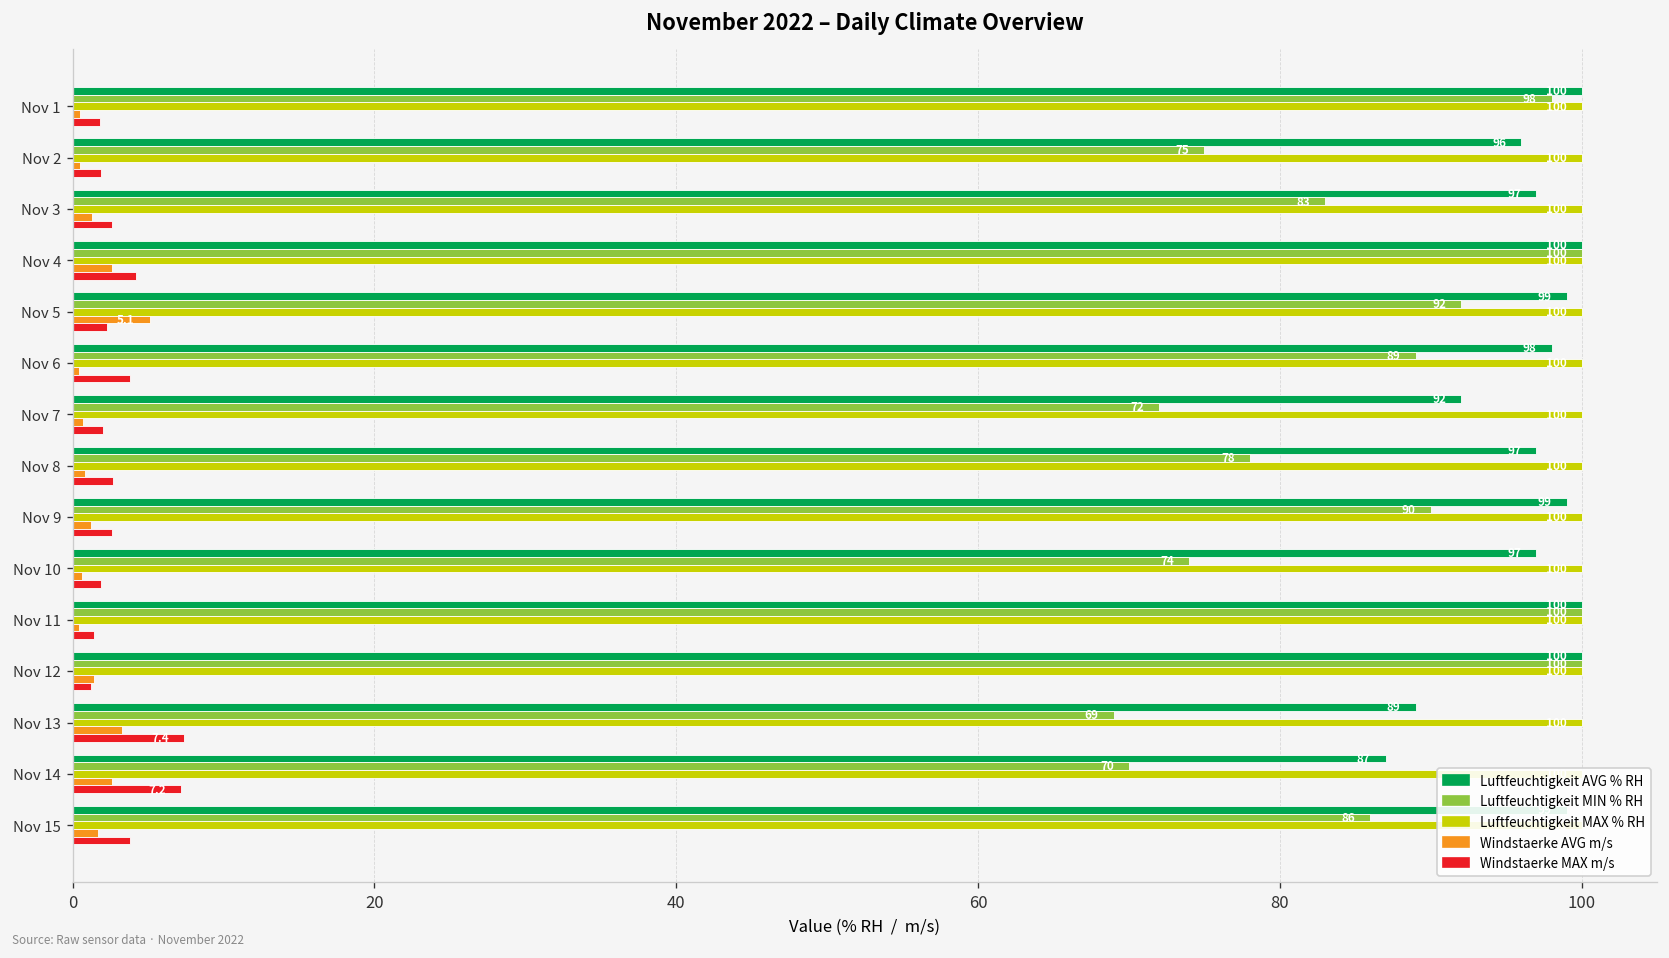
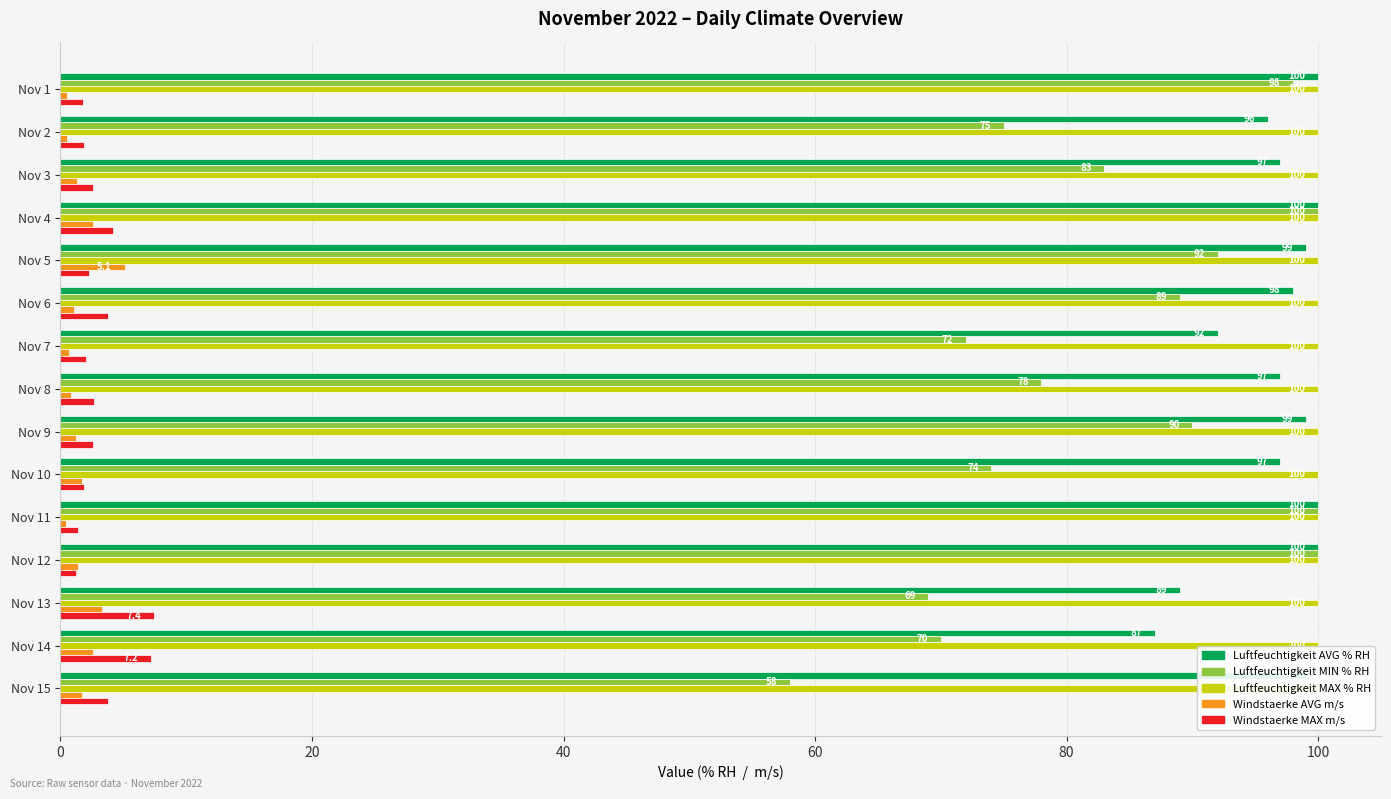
  {
    "Luftfeuchtigkeit AVG % RH": {
      "Nov 1": 100
    },
    "Luftfeuchtigkeit MIN % RH": {
      "Nov 1": 98,
      "Nov 2": 75,
      "Nov 3": 83,
      "Nov 5": 92,
      "Nov 6": 89,
      "Nov 7": 72,
      "Nov 8": 78,
      "Nov 9": 90,
      "Nov 10": 74,
      "Nov 13": 69,
      "Nov 14": 70,
-     "Nov 15": 86
+     "Nov 15": 58
    },
    "Luftfeuchtigkeit MAX % RH": {
      "Nov 2": 100.0,
      "Nov 3": 100.0,
      "Nov 5": 100.0,
      "Nov 6": 100.0,
      "Nov 7": 100.0,
      "Nov 8": 100.0,
      "Nov 9": 100.0,
      "Nov 13": 100.0
    },
    "Windstaerke AVG m/s": {
      "Nov 1": 0.5,
      "Nov 2": 0.5,
      "Nov 3": 1.3,
      "Nov 4": 2.6,
-     "Nov 6": 0.4,
+     "Nov 6": 1.1,
      "Nov 7": 0.7,
      "Nov 8": 0.8,
      "Nov 9": 1.2,
-     "Nov 10": 0.6,
+     "Nov 10": 1.7,
      "Nov 11": 0.4,
      "Nov 12": 1.4,
      "Nov 13": 3.3,
      "Nov 14": 2.6,
      "Nov 15": 1.7
    },
    "Windstaerke MAX m/s": {
      "Nov 13": 7.4,
      "Nov 14": 7.2
    }
  }
